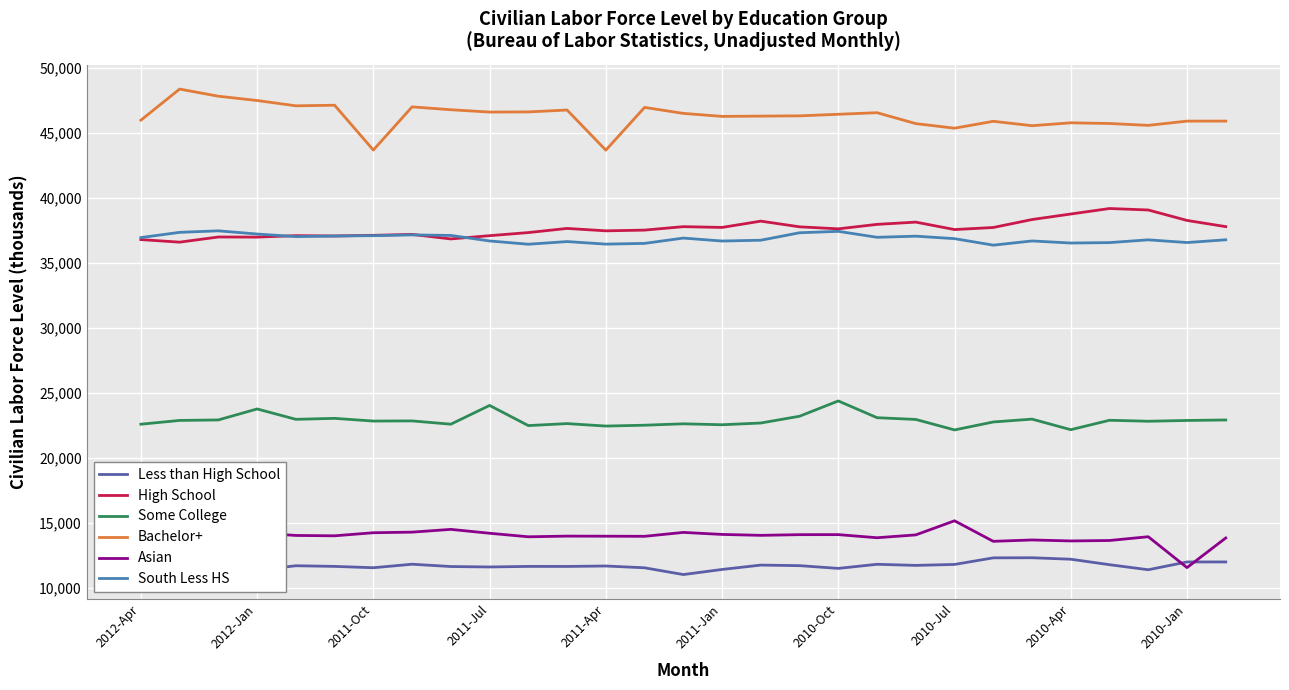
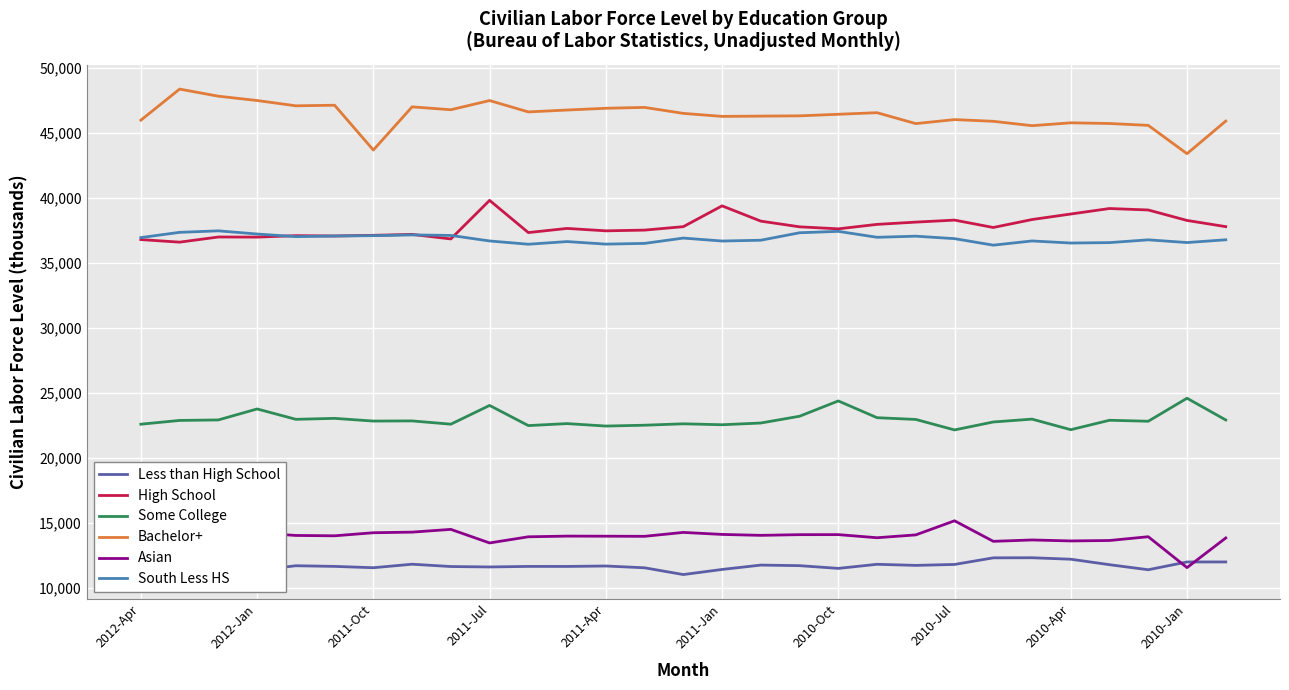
  {
    "High School": {
      "2012-Jan": "37,000",
-     "2011-Jul": "37,100",
+     "2011-Jul": "39,800",
      "2011-Apr": "37,500",
-     "2011-Jan": "37,700",
+     "2011-Jan": "39,400",
      "2010-Oct": "37,600",
-     "2010-Jul": "37,600",
+     "2010-Jul": "38,300",
      "2010-Apr": "38,800",
      "2010-Jan": "38,300"
    },
    "Some College": {
      "2012-Apr": "22,600",
      "2012-Jan": "23,800",
      "2011-Oct": "22,900",
      "2011-Jul": "24,100",
      "2011-Apr": "22,500",
      "2011-Jan": "22,600",
      "2010-Oct": "24,400",
      "2010-Jul": "22,200",
      "2010-Apr": "22,200",
-     "2010-Jan": "22,900"
+     "2010-Jan": "24,600"
    },
    "Bachelor+": {
      "2012-Apr": "46,000",
      "2012-Jan": "47,500",
      "2011-Oct": "43,700",
-     "2011-Jul": "46,600",
-     "2011-Apr": "43,700",
+     "2011-Jul": "47,500",
+     "2011-Apr": "46,900",
      "2011-Jan": "46,300",
      "2010-Oct": "46,500",
-     "2010-Jul": "45,400",
+     "2010-Jul": "46,000",
      "2010-Apr": "45,800",
-     "2010-Jan": "45,900"
+     "2010-Jan": "43,400"
    },
    "Asian": {
      "2011-Oct": "14,300",
-     "2011-Jul": "14,200",
+     "2011-Jul": "13,500",
      "2011-Apr": "14,000",
      "2011-Jan": "14,100",
      "2010-Oct": "14,100",
      "2010-Jul": "15,200",
      "2010-Apr": "13,600",
      "2010-Jan": "11,600"
    }
  }
